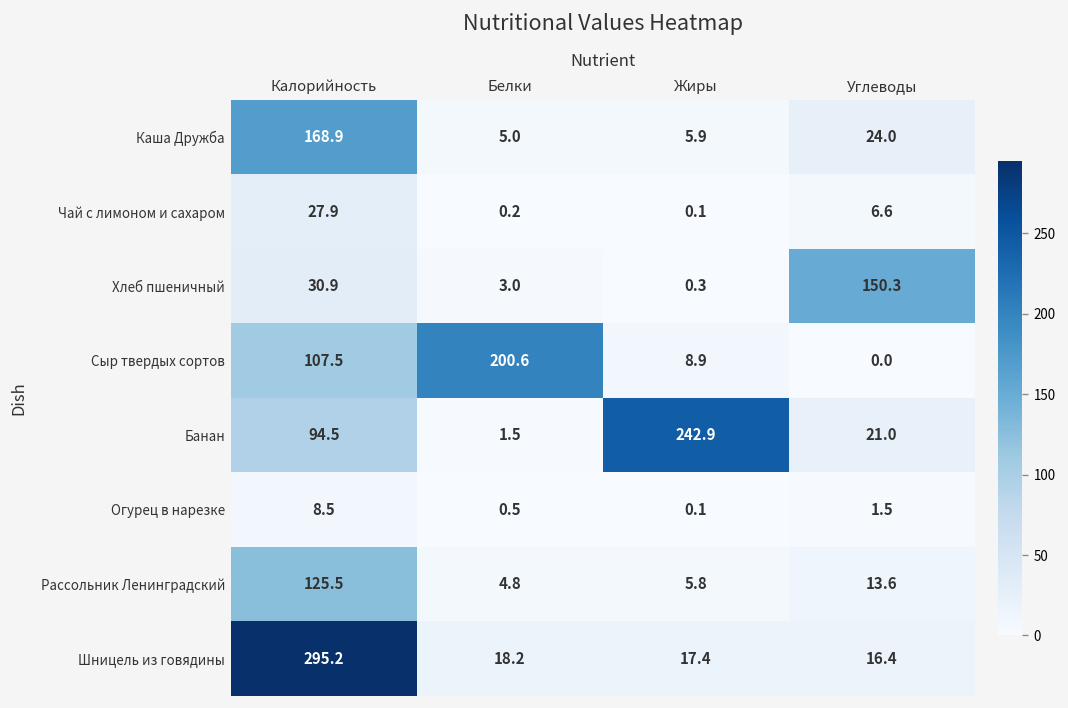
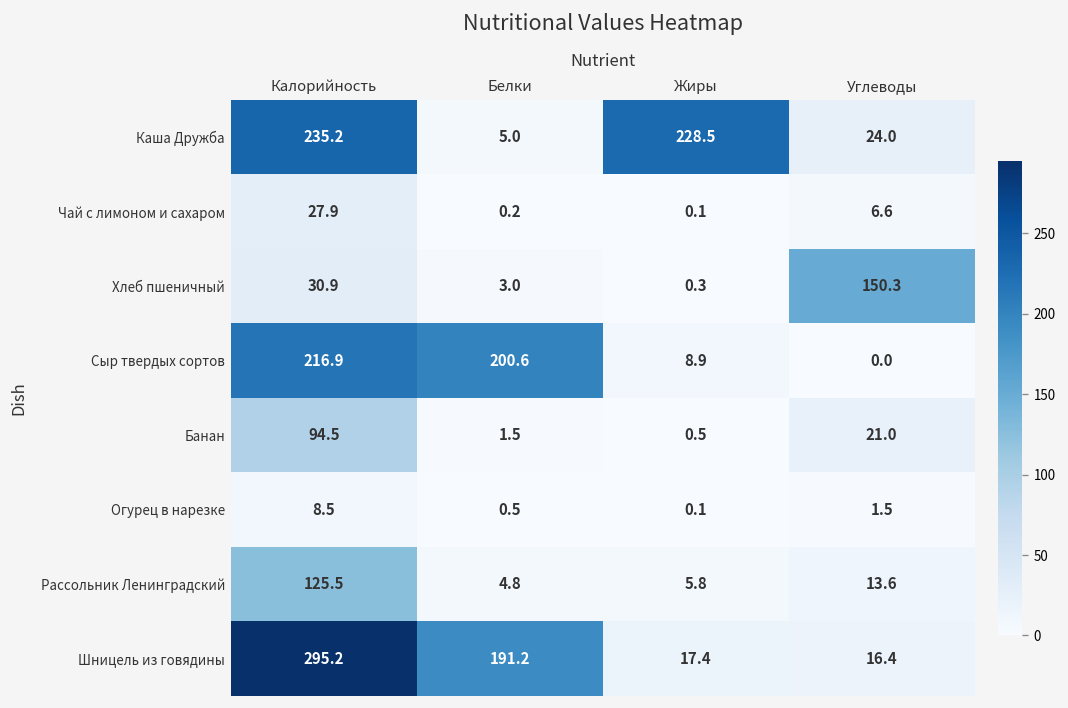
  {
    "Каша Дружба": {
-     "Калорийность": 168.9,
+     "Калорийность": 235.2,
      "Белки": 5.0,
-     "Жиры": 5.9,
+     "Жиры": 228.5,
      "Углеводы": 24.0
    },
    "Чай с лимоном и сахаром": {
      "Калорийность": 27.9,
      "Белки": 0.2,
      "Жиры": 0.1,
      "Углеводы": 6.6
    },
    "Хлеб пшеничный": {
      "Калорийность": 30.9,
      "Белки": 3.0,
      "Жиры": 0.3,
      "Углеводы": 150.3
    },
    "Сыр твердых сортов": {
-     "Калорийность": 107.5,
+     "Калорийность": 216.9,
      "Белки": 200.6,
      "Жиры": 8.9,
      "Углеводы": 0.0
    },
    "Банан": {
      "Калорийность": 94.5,
      "Белки": 1.5,
-     "Жиры": 242.9,
+     "Жиры": 0.5,
      "Углеводы": 21.0
    },
    "Огурец в нарезке": {
      "Калорийность": 8.5,
      "Белки": 0.5,
      "Жиры": 0.1,
      "Углеводы": 1.5
    },
    "Рассольник Ленинградский": {
      "Калорийность": 125.5,
      "Белки": 4.8,
      "Жиры": 5.8,
      "Углеводы": 13.6
    },
    "Шницель из говядины": {
      "Калорийность": 295.2,
-     "Белки": 18.2,
+     "Белки": 191.2,
      "Жиры": 17.4,
      "Углеводы": 16.4
    }
  }
